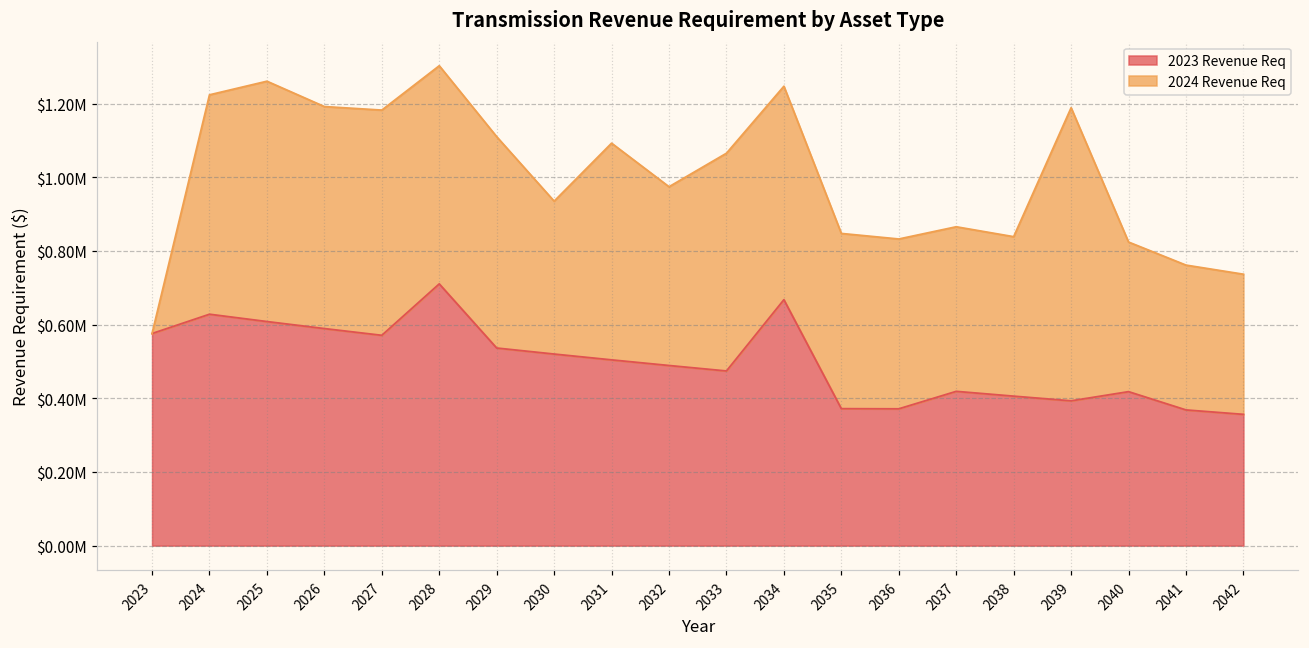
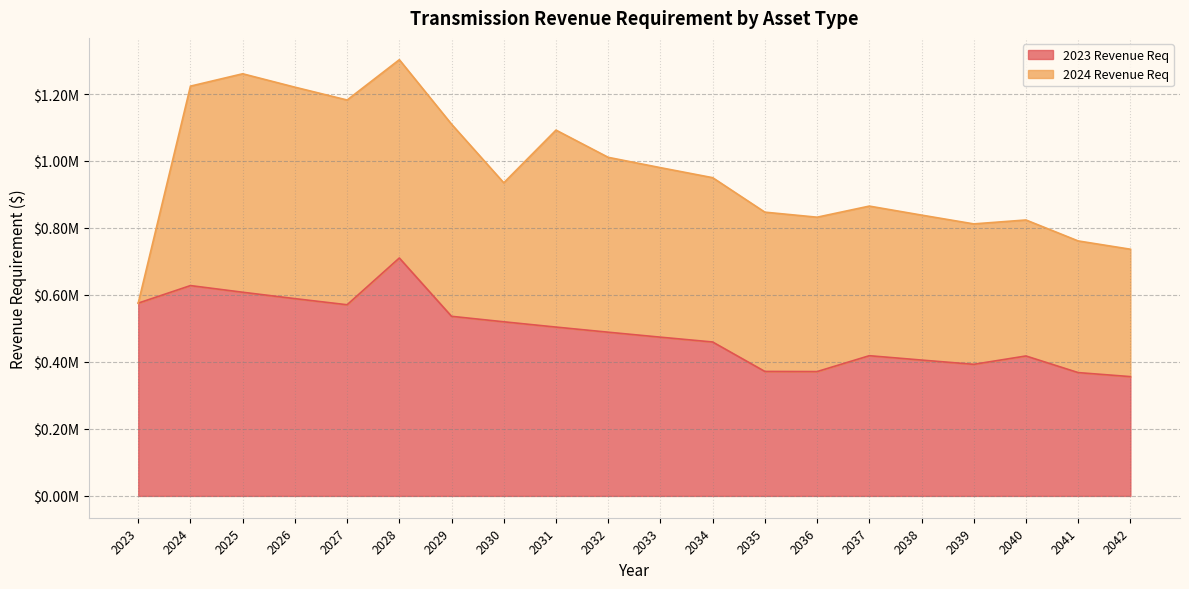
  {
    "2023 Revenue Req": {
      "2024": "$630000",
      "2025": "$610000",
      "2026": "$590000",
      "2027": "$570000",
      "2028": "$710000",
      "2029": "$540000",
      "2030": "$520000",
      "2031": "$500000",
      "2032": "$490000",
      "2033": "$470000",
-     "2034": "$670000",
+     "2034": "$460000",
      "2035": "$370000",
      "2036": "$370000",
      "2037": "$420000",
      "2038": "$410000",
      "2039": "$390000",
      "2040": "$420000",
      "2041": "$370000",
      "2042": "$360000"
    },
    "2024 Revenue Req": {
      "2024": "$600000",
      "2025": "$650000",
-     "2026": "$600000",
+     "2026": "$630000",
      "2027": "$610000",
      "2028": "$590000",
      "2029": "$570000",
      "2030": "$420000",
      "2031": "$590000",
-     "2032": "$490000",
-     "2033": "$590000",
-     "2034": "$580000",
+     "2032": "$520000",
+     "2033": "$510000",
+     "2034": "$490000",
      "2035": "$480000",
      "2036": "$460000",
      "2037": "$450000",
      "2038": "$430000",
-     "2039": "$800000",
+     "2039": "$420000",
      "2040": "$410000",
      "2041": "$390000",
      "2042": "$380000"
    }
  }
